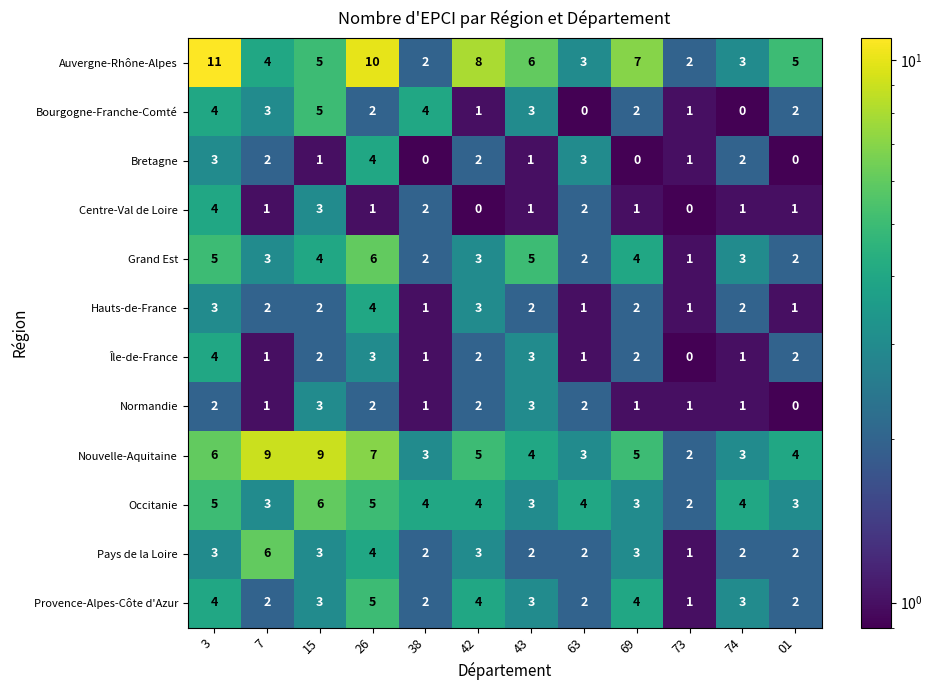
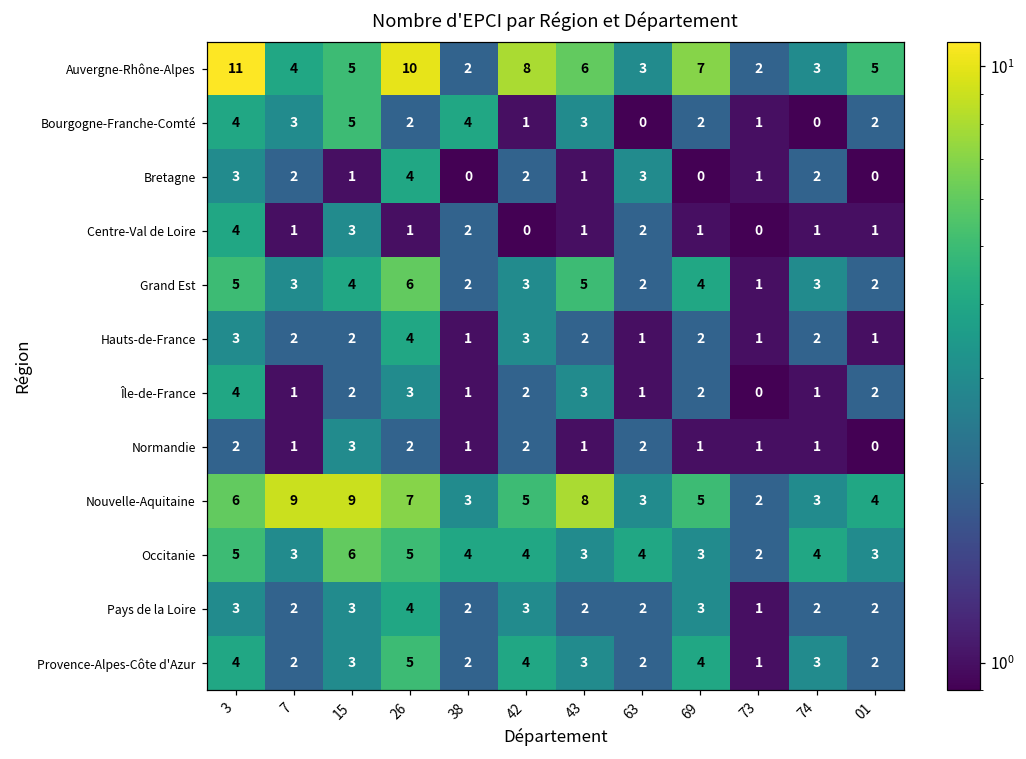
  {
    "Auvergne-Rhône-Alpes": {
      "3": 11,
      "7": 4,
      "15": 5,
      "26": 10,
      "38": 2,
      "42": 8,
      "43": 6,
      "63": 3,
      "69": 7,
      "73": 2,
      "74": 3,
      "01": 5
    },
    "Bourgogne-Franche-Comté": {
      "3": 4,
      "7": 3,
      "15": 5,
      "26": 2,
      "38": 4,
      "42": 1,
      "43": 3,
      "63": 0,
      "69": 2,
      "73": 1,
      "74": 0,
      "01": 2
    },
    "Bretagne": {
      "3": 3,
      "7": 2,
      "15": 1,
      "26": 4,
      "38": 0,
      "42": 2,
      "43": 1,
      "63": 3,
      "69": 0,
      "73": 1,
      "74": 2,
      "01": 0
    },
    "Centre-Val de Loire": {
      "3": 4,
      "7": 1,
      "15": 3,
      "26": 1,
      "38": 2,
      "42": 0,
      "43": 1,
      "63": 2,
      "69": 1,
      "73": 0,
      "74": 1,
      "01": 1
    },
    "Grand Est": {
      "3": 5,
      "7": 3,
      "15": 4,
      "26": 6,
      "38": 2,
      "42": 3,
      "43": 5,
      "63": 2,
      "69": 4,
      "73": 1,
      "74": 3,
      "01": 2
    },
    "Hauts-de-France": {
      "3": 3,
      "7": 2,
      "15": 2,
      "26": 4,
      "38": 1,
      "42": 3,
      "43": 2,
      "63": 1,
      "69": 2,
      "73": 1,
      "74": 2,
      "01": 1
    },
    "Île-de-France": {
      "3": 4,
      "7": 1,
      "15": 2,
      "26": 3,
      "38": 1,
      "42": 2,
      "43": 3,
      "63": 1,
      "69": 2,
      "73": 0,
      "74": 1,
      "01": 2
    },
    "Normandie": {
      "3": 2,
      "7": 1,
      "15": 3,
      "26": 2,
      "38": 1,
      "42": 2,
-     "43": 3,
+     "43": 1,
      "63": 2,
      "69": 1,
      "73": 1,
      "74": 1,
      "01": 0
    },
    "Nouvelle-Aquitaine": {
      "3": 6,
      "7": 9,
      "15": 9,
      "26": 7,
      "38": 3,
      "42": 5,
-     "43": 4,
+     "43": 8,
      "63": 3,
      "69": 5,
      "73": 2,
      "74": 3,
      "01": 4
    },
    "Occitanie": {
      "3": 5,
      "7": 3,
      "15": 6,
      "26": 5,
      "38": 4,
      "42": 4,
      "43": 3,
      "63": 4,
      "69": 3,
      "73": 2,
      "74": 4,
      "01": 3
    },
    "Pays de la Loire": {
      "3": 3,
-     "7": 6,
+     "7": 2,
      "15": 3,
      "26": 4,
      "38": 2,
      "42": 3,
      "43": 2,
      "63": 2,
      "69": 3,
      "73": 1,
      "74": 2,
      "01": 2
    },
    "Provence-Alpes-Côte d'Azur": {
      "3": 4,
      "7": 2,
      "15": 3,
      "26": 5,
      "38": 2,
      "42": 4,
      "43": 3,
      "63": 2,
      "69": 4,
      "73": 1,
      "74": 3,
      "01": 2
    }
  }
